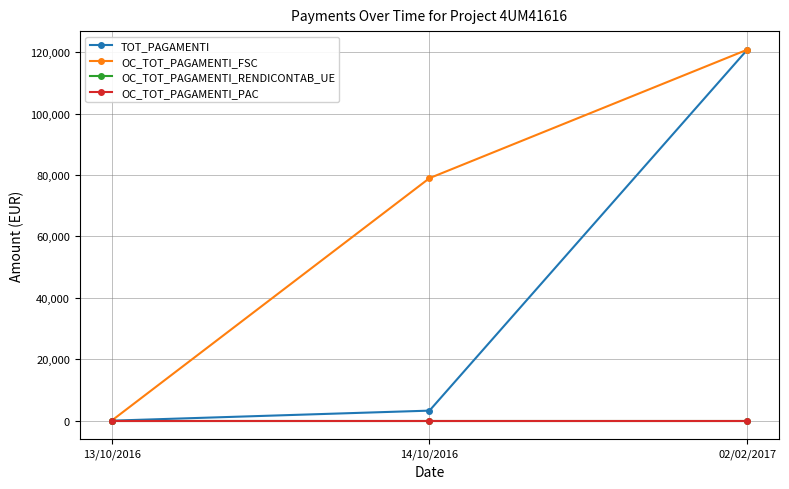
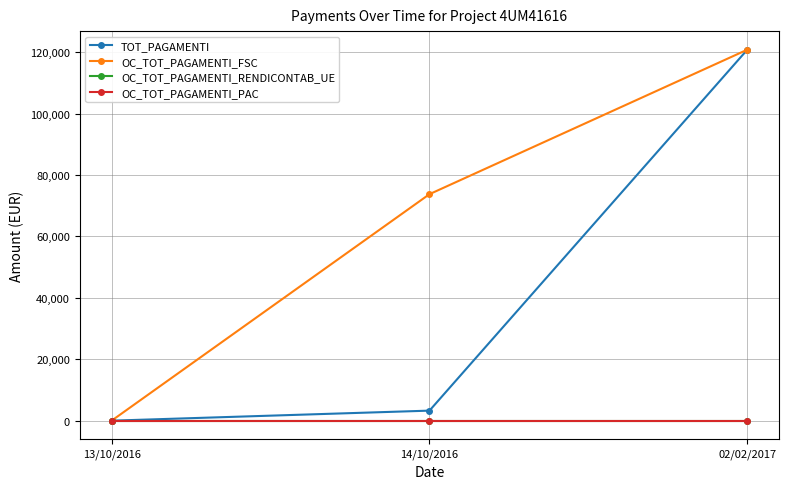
  {
    "TOT_PAGAMENTI": {
      "14/10/2016": "3,000"
    },
    "OC_TOT_PAGAMENTI_FSC": {
-     "14/10/2016": "79,000"
+     "14/10/2016": "74,000"
    },
    "OC_TOT_PAGAMENTI_PAC": {
      "14/10/2016": "0",
      "02/02/2017": "0"
    }
  }
